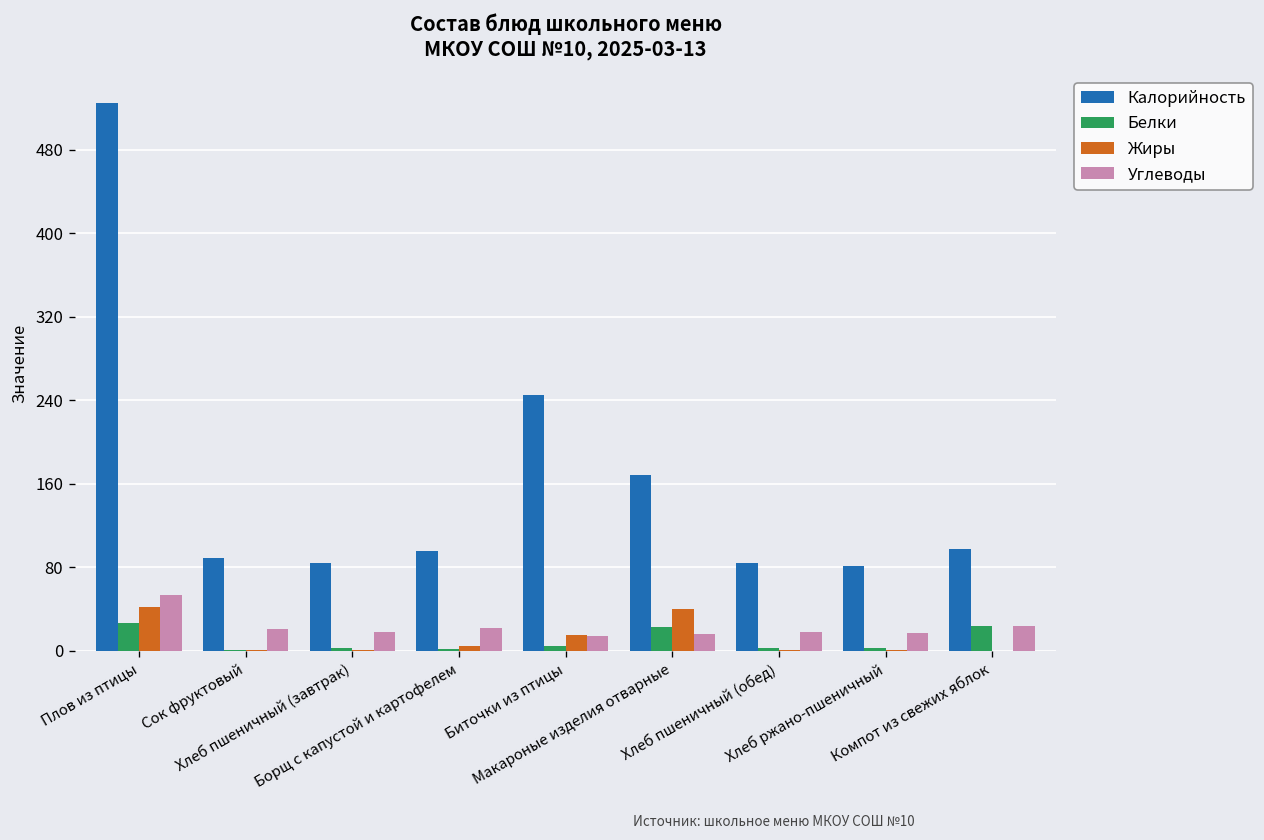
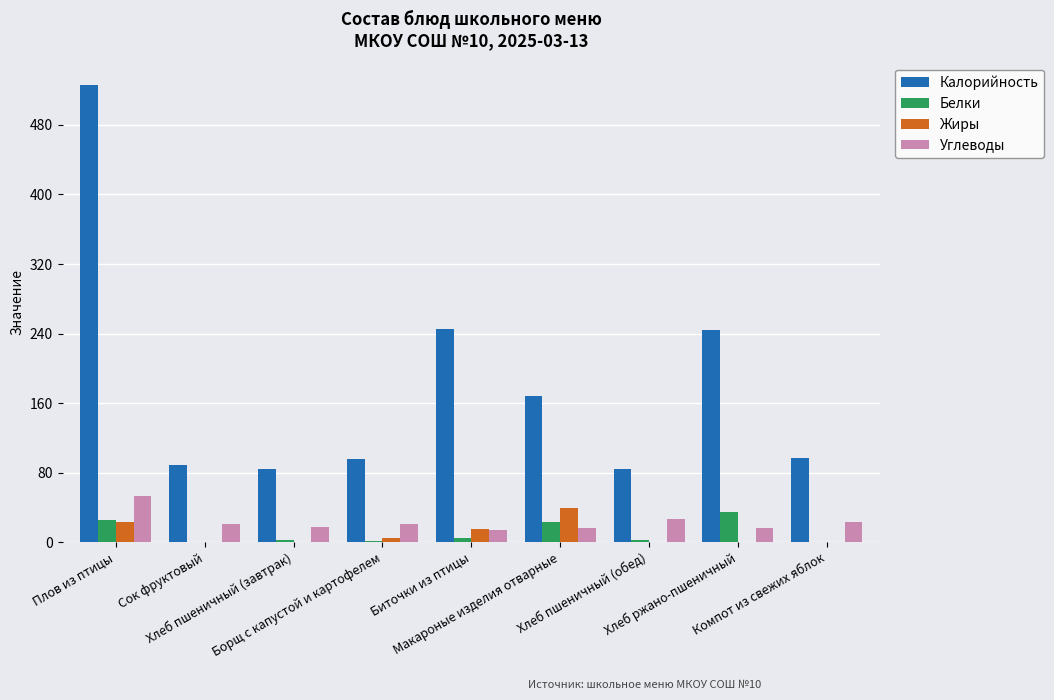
  {
    "Калорийность": {
      "Плов из птицы": 530,
      "Сок фруктовый": 90,
      "Хлеб пшеничный (завтрак)": 80,
      "Борщ с капустой и картофелем": 100,
      "Биточки из птицы": 250,
      "Макароные изделия отварные": 170,
      "Хлеб пшеничный (обед)": 80,
-     "Хлеб ржано-пшеничный": 80,
+     "Хлеб ржано-пшеничный": 240,
      "Компот из свежих яблок": 100
    },
    "Белки": {
      "Плов из птицы": 30,
      "Биточки из птицы": 0,
      "Макароные изделия отварные": 20,
-     "Хлеб ржано-пшеничный": 0,
-     "Компот из свежих яблок": 20
+     "Хлеб ржано-пшеничный": 30,
+     "Компот из свежих яблок": 0
    },
    "Жиры": {
-     "Плов из птицы": 40,
+     "Плов из птицы": 20,
      "Борщ с капустой и картофелем": 0,
      "Биточки из птицы": 10,
      "Макароные изделия отварные": 40
    },
    "Углеводы": {
      "Плов из птицы": 50,
      "Сок фруктовый": 20,
      "Хлеб пшеничный (завтрак)": 20,
      "Борщ с капустой и картофелем": 20,
      "Биточки из птицы": 10,
      "Макароные изделия отварные": 20,
-     "Хлеб пшеничный (обед)": 20,
+     "Хлеб пшеничный (обед)": 30,
      "Хлеб ржано-пшеничный": 20,
      "Компот из свежих яблок": 20
    }
  }
